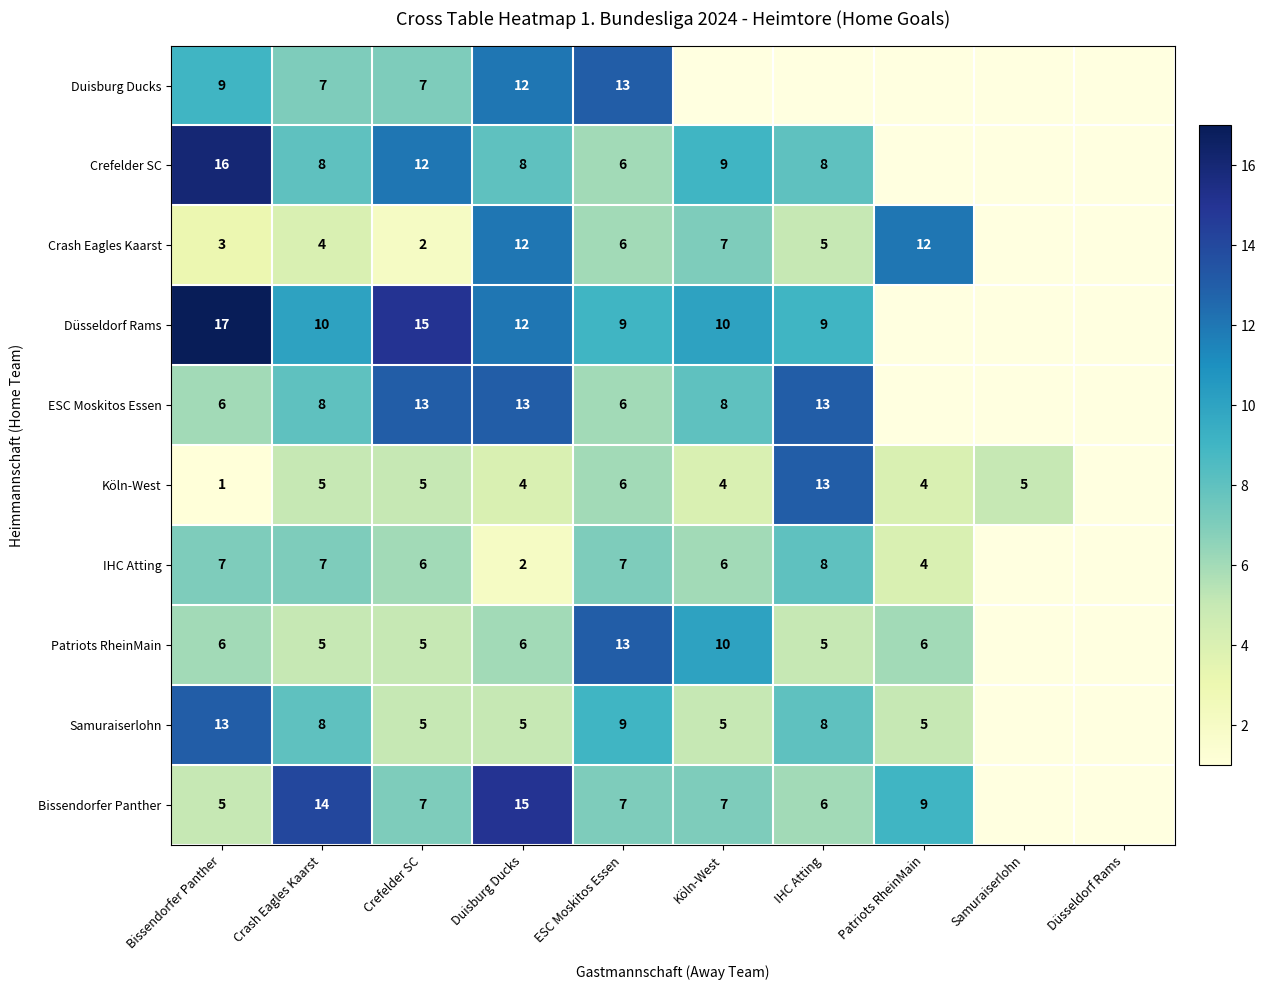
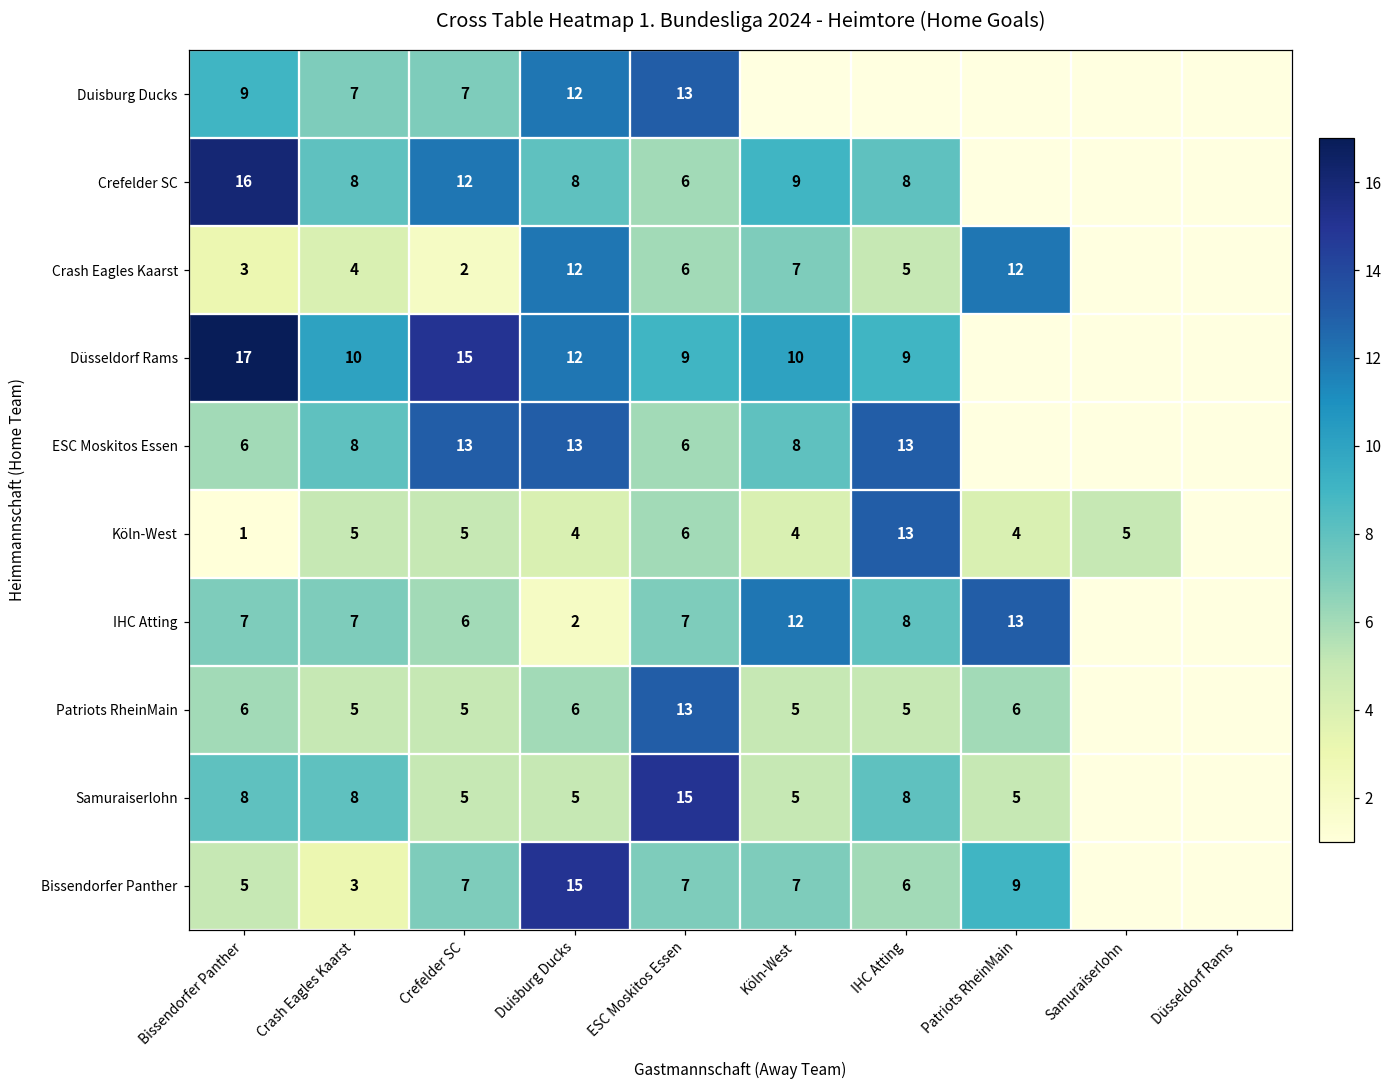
  {
    "Duisburg Ducks": {
      "Bissendorfer Panther": 9,
      "Crash Eagles Kaarst": 7,
      "Crefelder SC": 7,
      "Duisburg Ducks": 12,
      "ESC Moskitos Essen": 13
    },
    "Crefelder SC": {
      "Bissendorfer Panther": 16,
      "Crash Eagles Kaarst": 8,
      "Crefelder SC": 12,
      "Duisburg Ducks": 8,
      "ESC Moskitos Essen": 6,
      "Köln-West": 9,
      "IHC Atting": 8
    },
    "Crash Eagles Kaarst": {
      "Bissendorfer Panther": 3,
      "Crash Eagles Kaarst": 4,
      "Crefelder SC": 2,
      "Duisburg Ducks": 12,
      "ESC Moskitos Essen": 6,
      "Köln-West": 7,
      "IHC Atting": 5,
      "Patriots RheinMain": 12
    },
    "Düsseldorf Rams": {
      "Bissendorfer Panther": 17,
      "Crash Eagles Kaarst": 10,
      "Crefelder SC": 15,
      "Duisburg Ducks": 12,
      "ESC Moskitos Essen": 9,
      "Köln-West": 10,
      "IHC Atting": 9
    },
    "ESC Moskitos Essen": {
      "Bissendorfer Panther": 6,
      "Crash Eagles Kaarst": 8,
      "Crefelder SC": 13,
      "Duisburg Ducks": 13,
      "ESC Moskitos Essen": 6,
      "Köln-West": 8,
      "IHC Atting": 13
    },
    "Köln-West": {
      "Bissendorfer Panther": 1,
      "Crash Eagles Kaarst": 5,
      "Crefelder SC": 5,
      "Duisburg Ducks": 4,
      "ESC Moskitos Essen": 6,
      "Köln-West": 4,
      "IHC Atting": 13,
      "Patriots RheinMain": 4,
      "Samuraiserlohn": 5
    },
    "IHC Atting": {
      "Bissendorfer Panther": 7,
      "Crash Eagles Kaarst": 7,
      "Crefelder SC": 6,
      "Duisburg Ducks": 2,
      "ESC Moskitos Essen": 7,
-     "Köln-West": 6,
+     "Köln-West": 12,
      "IHC Atting": 8,
-     "Patriots RheinMain": 4
+     "Patriots RheinMain": 13
    },
    "Patriots RheinMain": {
      "Bissendorfer Panther": 6,
      "Crash Eagles Kaarst": 5,
      "Crefelder SC": 5,
      "Duisburg Ducks": 6,
      "ESC Moskitos Essen": 13,
-     "Köln-West": 10,
+     "Köln-West": 5,
      "IHC Atting": 5,
      "Patriots RheinMain": 6
    },
    "Samuraiserlohn": {
-     "Bissendorfer Panther": 13,
+     "Bissendorfer Panther": 8,
      "Crash Eagles Kaarst": 8,
      "Crefelder SC": 5,
      "Duisburg Ducks": 5,
-     "ESC Moskitos Essen": 9,
+     "ESC Moskitos Essen": 15,
      "Köln-West": 5,
      "IHC Atting": 8,
      "Patriots RheinMain": 5
    },
    "Bissendorfer Panther": {
      "Bissendorfer Panther": 5,
-     "Crash Eagles Kaarst": 14,
+     "Crash Eagles Kaarst": 3,
      "Crefelder SC": 7,
      "Duisburg Ducks": 15,
      "ESC Moskitos Essen": 7,
      "Köln-West": 7,
      "IHC Atting": 6,
      "Patriots RheinMain": 9
    }
  }
